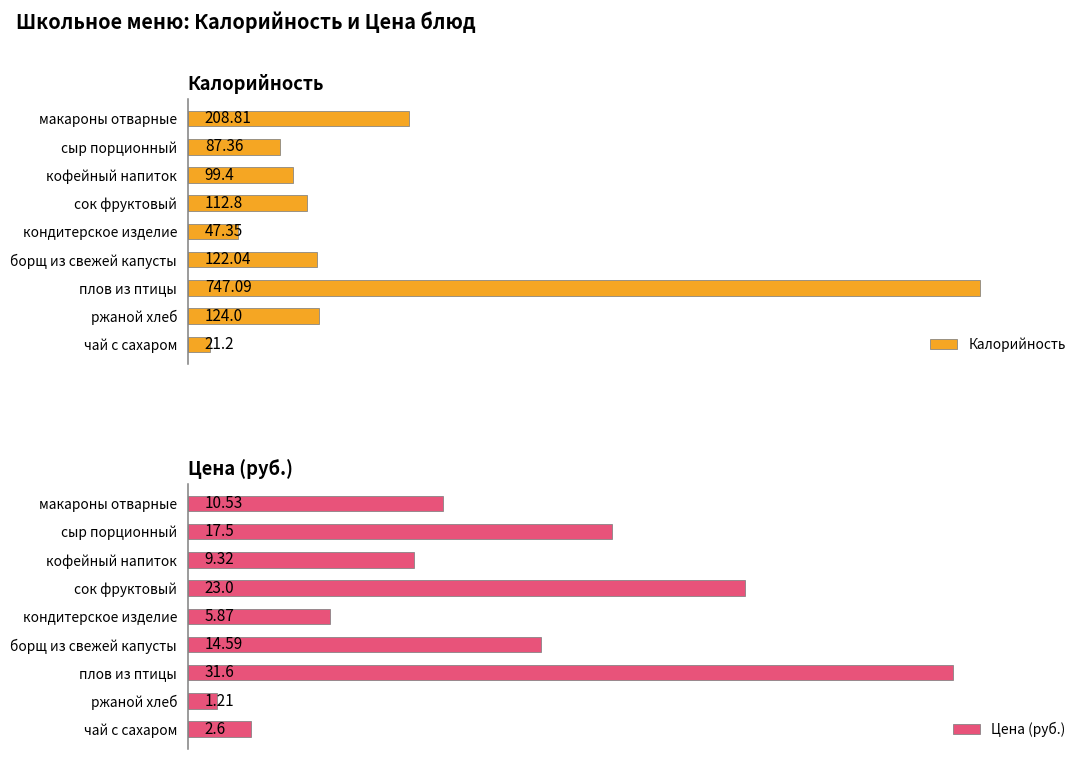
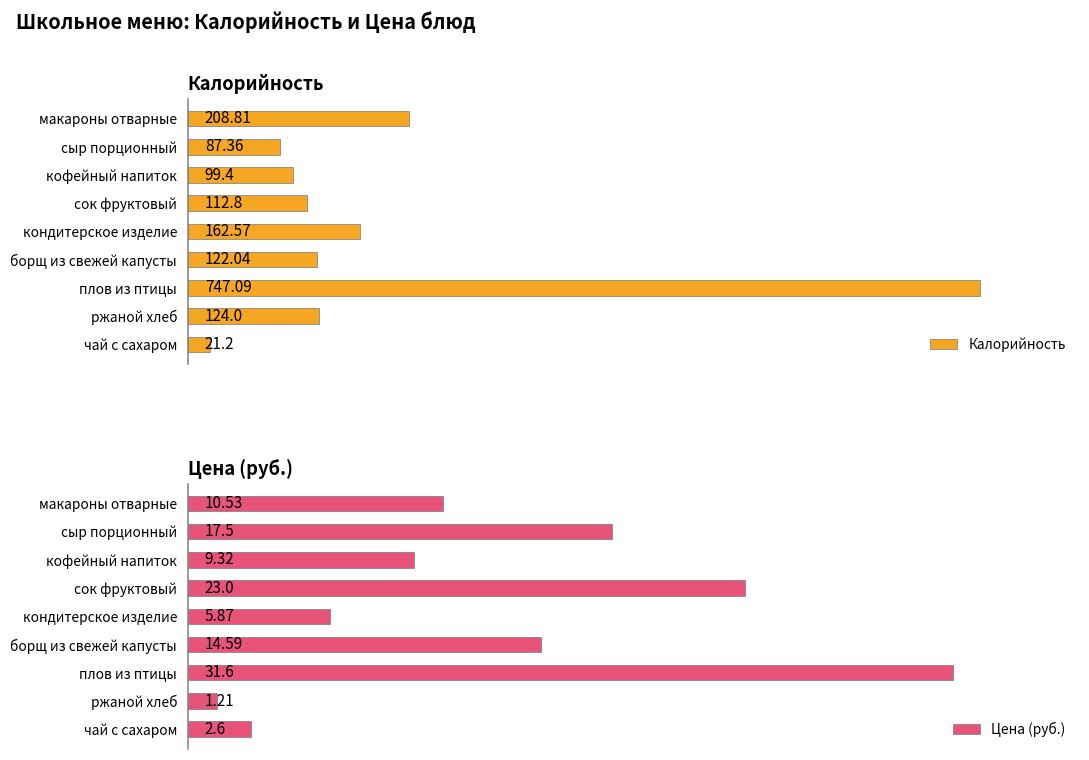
  {
    "Калорийность": {
      "макароны отварные": 208.81,
      "сыр порционный": 87.36,
      "кофейный напиток": 99.4,
      "сок фруктовый": 112.8,
-     "кондитерское изделие": 47.35,
+     "кондитерское изделие": 162.57,
      "борщ из свежей капусты": 122.04,
      "плов из птицы": 747.09,
      "ржаной хлеб": 124.0,
      "чай с сахаром": 21.2
    },
    "Цена (руб.)": {
      "макароны отварные": 10.53,
      "сыр порционный": 17.5,
      "кофейный напиток": 9.32,
      "сок фруктовый": 23.0,
      "кондитерское изделие": 5.87,
      "борщ из свежей капусты": 14.59,
      "плов из птицы": 31.6,
      "ржаной хлеб": 1.21,
      "чай с сахаром": 2.6
    }
  }
